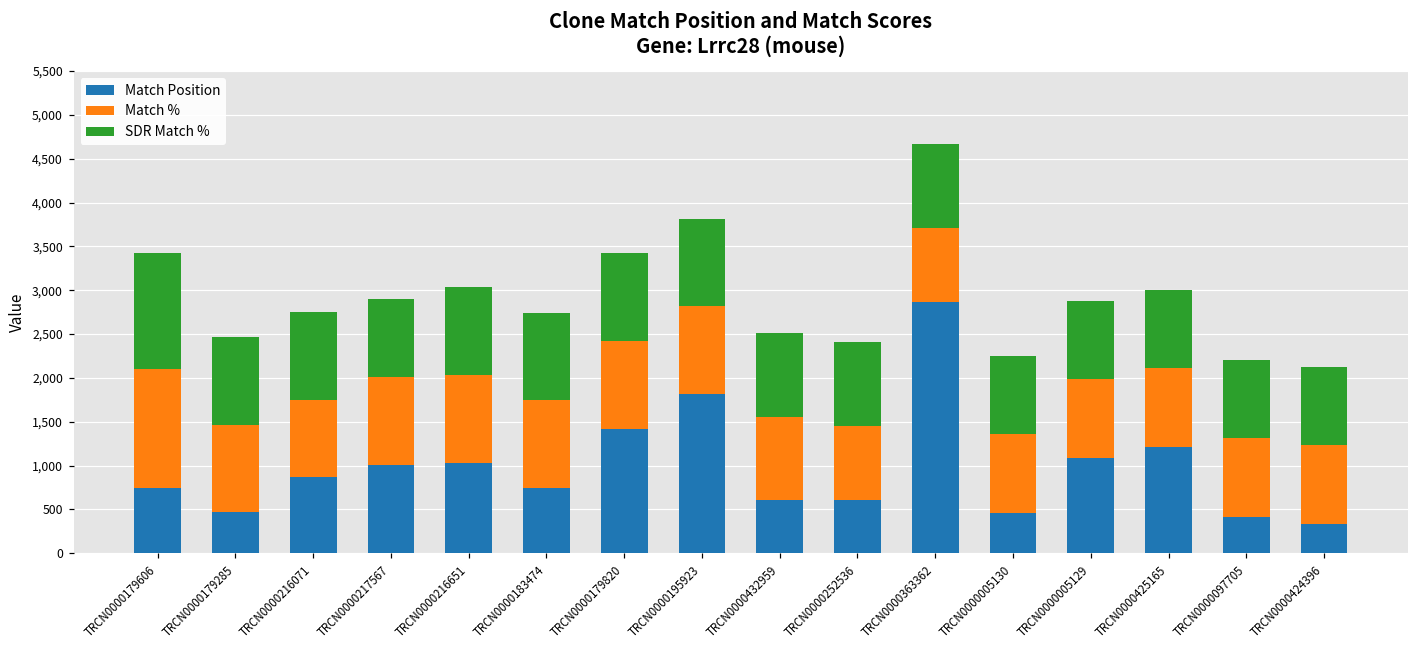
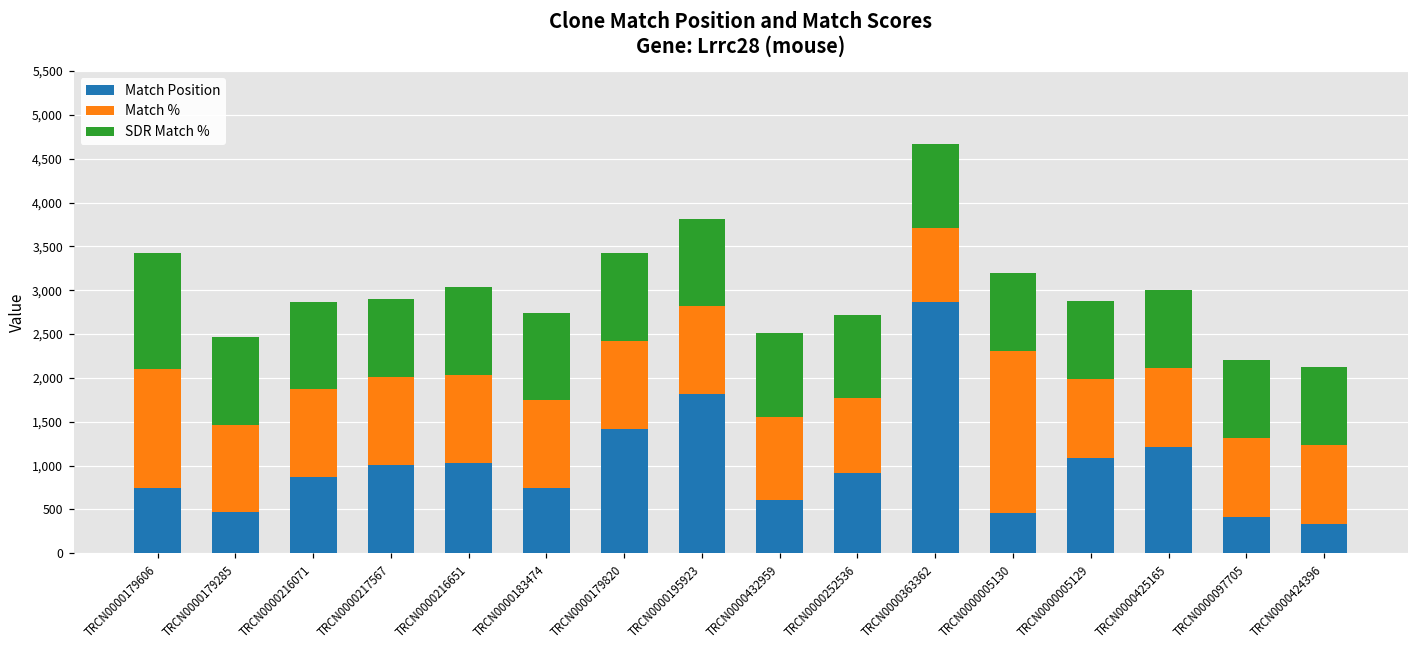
  {
    "Match Position": {
      "TRCN0000179606": "700",
      "TRCN0000179285": "500",
      "TRCN0000216071": "900",
      "TRCN0000217567": "1,000",
      "TRCN0000216651": "1,000",
      "TRCN0000183474": "700",
      "TRCN0000179820": "1,400",
      "TRCN0000195923": "1,800",
      "TRCN0000432959": "600",
-     "TRCN0000252536": "600",
+     "TRCN0000252536": "900",
      "TRCN0000363362": "2,900",
      "TRCN0000005130": "500",
      "TRCN0000005129": "1,100",
      "TRCN0000425165": "1,200",
      "TRCN0000097705": "400",
      "TRCN0000424396": "300"
    },
    "Match %": {
      "TRCN0000179606": "1,400",
      "TRCN0000179285": "1,000",
-     "TRCN0000216071": "900",
+     "TRCN0000216071": "1,000",
      "TRCN0000217567": "1,000",
      "TRCN0000216651": "1,000",
      "TRCN0000183474": "1,000",
      "TRCN0000179820": "1,000",
      "TRCN0000195923": "1,000",
      "TRCN0000432959": "1,000",
      "TRCN0000252536": "900",
      "TRCN0000363362": "900",
-     "TRCN0000005130": "900",
+     "TRCN0000005130": "1,900",
      "TRCN0000005129": "900",
      "TRCN0000425165": "900",
      "TRCN0000097705": "900",
      "TRCN0000424396": "900"
    },
    "SDR Match %": {
      "TRCN0000179606": "1,300",
      "TRCN0000179285": "1,000",
      "TRCN0000216071": "1,000",
      "TRCN0000217567": "900",
      "TRCN0000216651": "1,000",
      "TRCN0000183474": "1,000",
      "TRCN0000179820": "1,000",
      "TRCN0000195923": "1,000",
      "TRCN0000432959": "1,000",
      "TRCN0000252536": "1,000",
      "TRCN0000363362": "1,000",
      "TRCN0000005130": "900",
      "TRCN0000005129": "900",
      "TRCN0000425165": "900",
      "TRCN0000097705": "900",
      "TRCN0000424396": "900"
    }
  }
